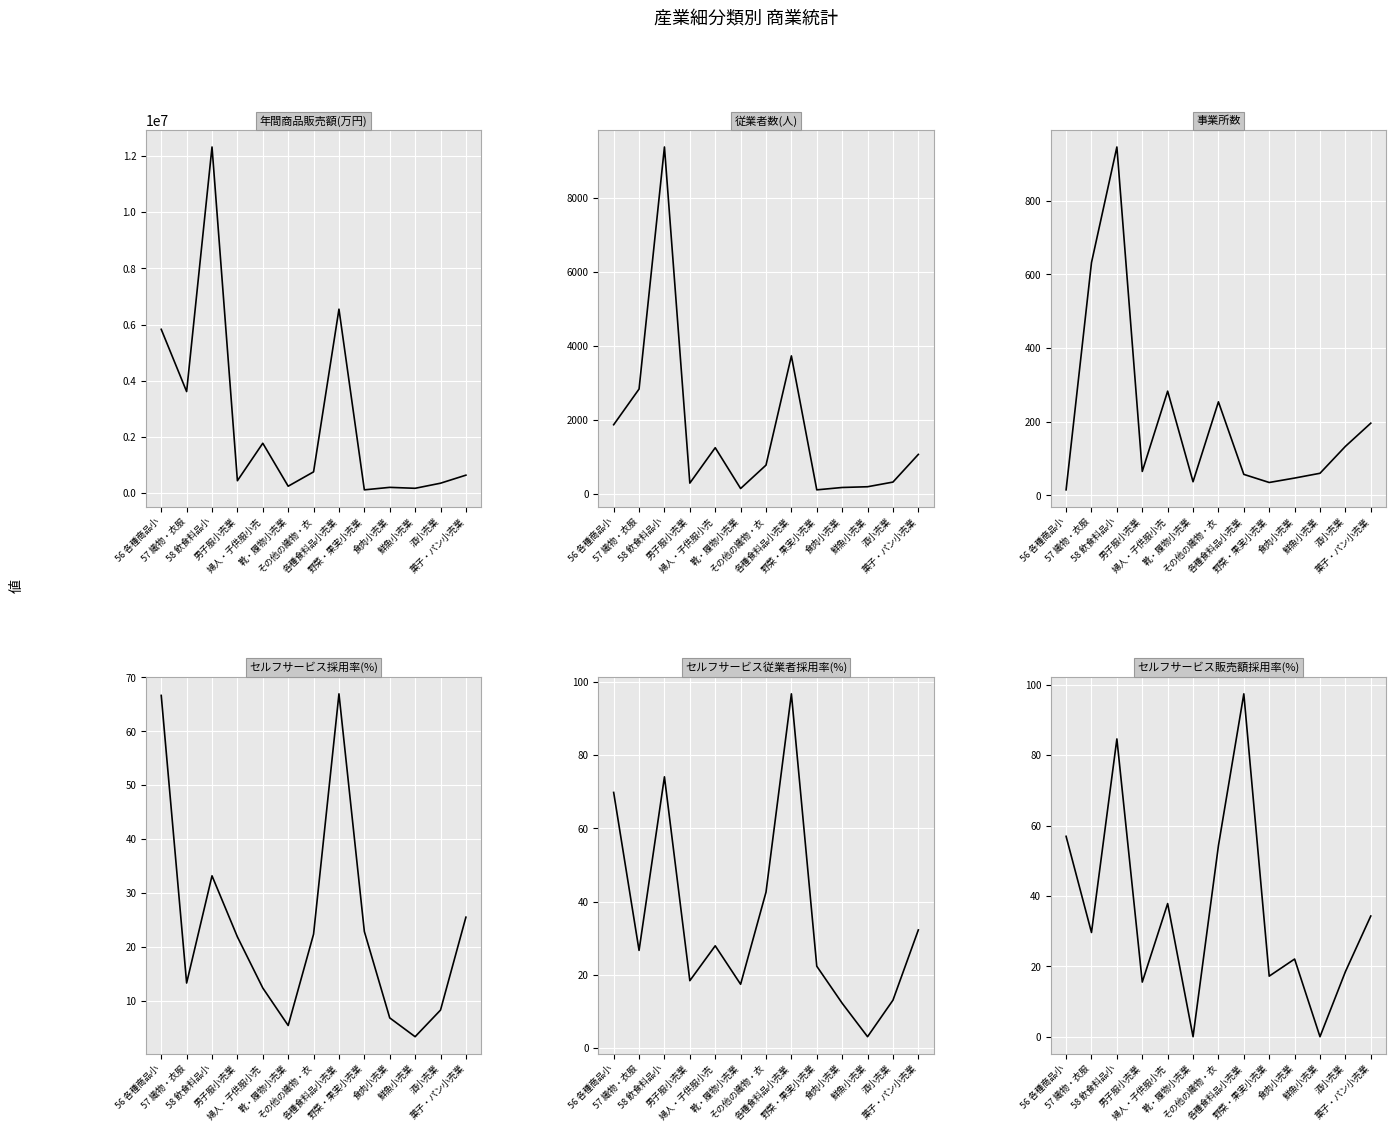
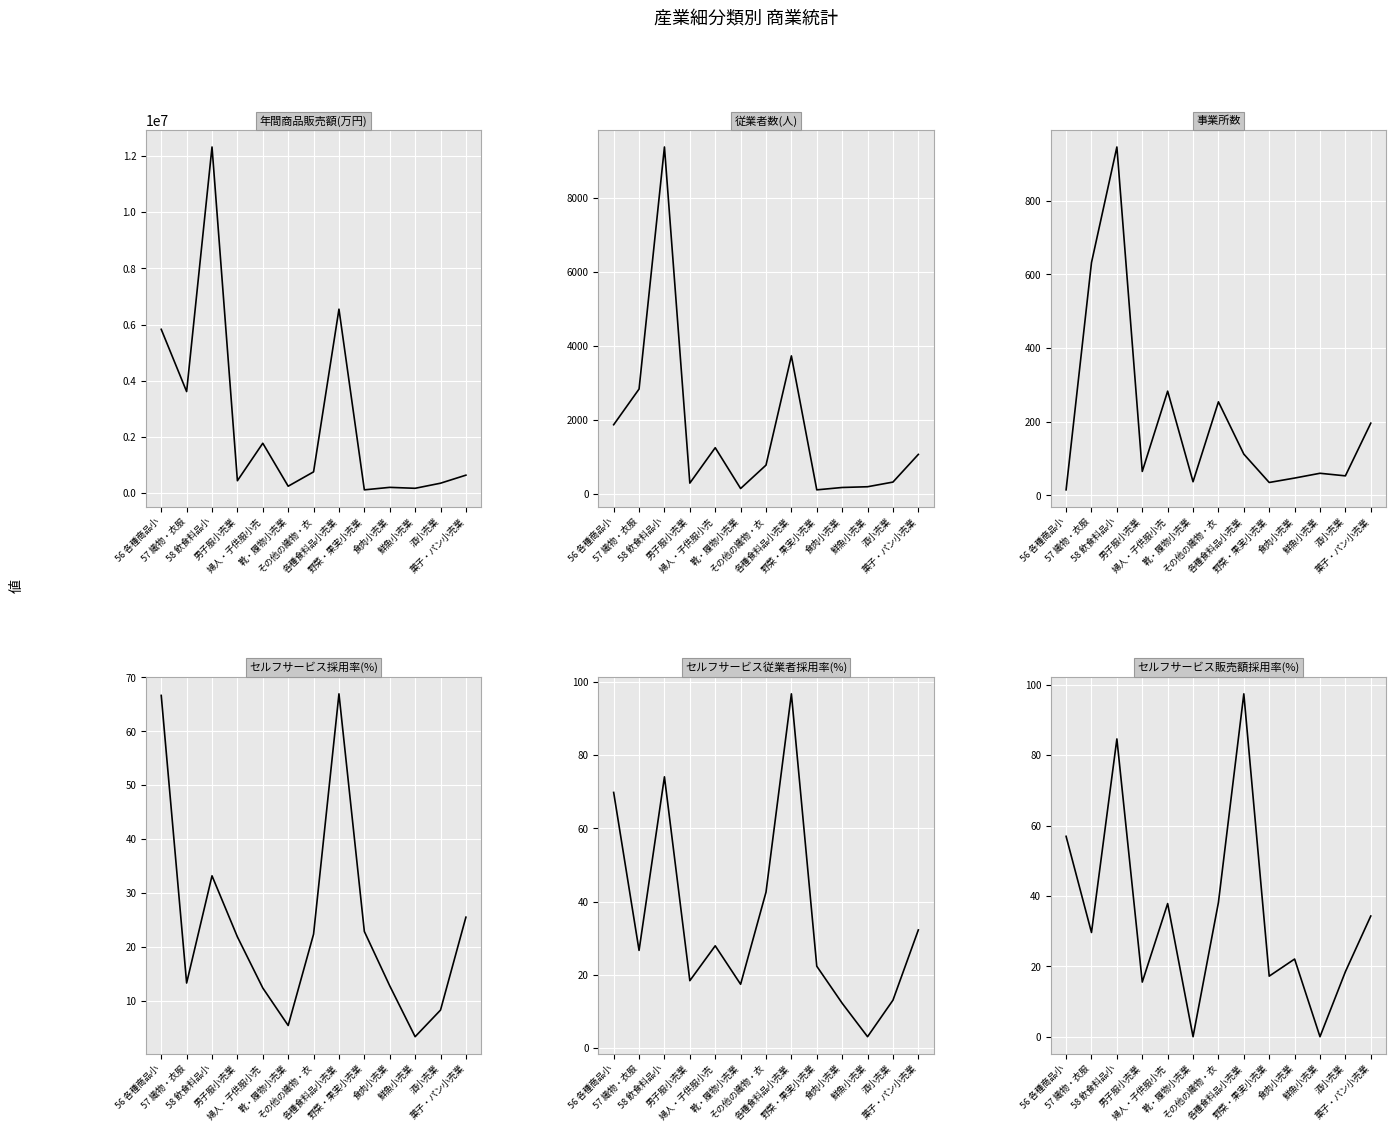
  {
    "年間商品販売額(万円)": {
      "56 各種商品小": 5800000,
      "57 織物・衣服": 3600000,
      "58 飲食料品小": 12300000,
      "男子服小売業": 400000,
      "婦人・子供服小売": 1800000,
      "靴・履物小売業": 200000,
      "その他の織物・衣": 800000,
      "各種食料品小売業": 6500000,
      "野菜・果実小売業": 100000,
      "食肉小売業": 200000,
      "鮮魚小売業": 200000,
      "酒小売業": 300000,
      "菓子・パン小売業": 600000
    },
    "従業者数(人)": {
      "56 各種商品小": 1900,
      "57 織物・衣服": 2800,
      "58 飲食料品小": 9400,
      "男子服小売業": 300,
      "婦人・子供服小売": 1300,
      "靴・履物小売業": 100,
      "その他の織物・衣": 800,
      "各種食料品小売業": 3700,
      "野菜・果実小売業": 100,
      "食肉小売業": 200,
      "鮮魚小売業": 200,
      "酒小売業": 300,
      "菓子・パン小売業": 1100
    },
    "事業所数": {
      "56 各種商品小": 20,
      "57 織物・衣服": 630,
      "58 飲食料品小": 950,
      "男子服小売業": 70,
      "婦人・子供服小売": 280,
      "靴・履物小売業": 40,
      "その他の織物・衣": 250,
-     "各種食料品小売業": 60,
+     "各種食料品小売業": 110,
      "野菜・果実小売業": 40,
      "食肉小売業": 50,
      "鮮魚小売業": 60,
-     "酒小売業": 130,
+     "酒小売業": 50,
      "菓子・パン小売業": 200
    },
    "セルフサービス採用率(%)": {
      "56 各種商品小": 67,
      "57 織物・衣服": 13,
      "58 飲食料品小": 33,
      "男子服小売業": 22,
      "婦人・子供服小売": 12,
      "靴・履物小売業": 5,
      "その他の織物・衣": 22,
      "各種食料品小売業": 67,
      "野菜・果実小売業": 23,
-     "食肉小売業": 7,
+     "食肉小売業": 13,
      "鮮魚小売業": 3,
      "酒小売業": 8,
      "菓子・パン小売業": 26
    },
    "セルフサービス従業者採用率(%)": {
      "56 各種商品小": 70,
      "57 織物・衣服": 27,
      "58 飲食料品小": 74,
      "男子服小売業": 18,
      "婦人・子供服小売": 28,
      "靴・履物小売業": 17,
      "その他の織物・衣": 43,
      "各種食料品小売業": 97,
      "野菜・果実小売業": 22,
      "食肉小売業": 12,
      "鮮魚小売業": 3,
      "酒小売業": 13,
      "菓子・パン小売業": 32
    },
    "セルフサービス販売額採用率(%)": {
      "56 各種商品小": 57,
      "57 織物・衣服": 30,
      "58 飲食料品小": 85,
      "男子服小売業": 16,
      "婦人・子供服小売": 38,
      "靴・履物小売業": 0,
-     "その他の織物・衣": 54,
+     "その他の織物・衣": 38,
      "各種食料品小売業": 97,
      "野菜・果実小売業": 17,
      "食肉小売業": 22,
      "鮮魚小売業": 0,
      "酒小売業": 18,
      "菓子・パン小売業": 34
    }
  }
